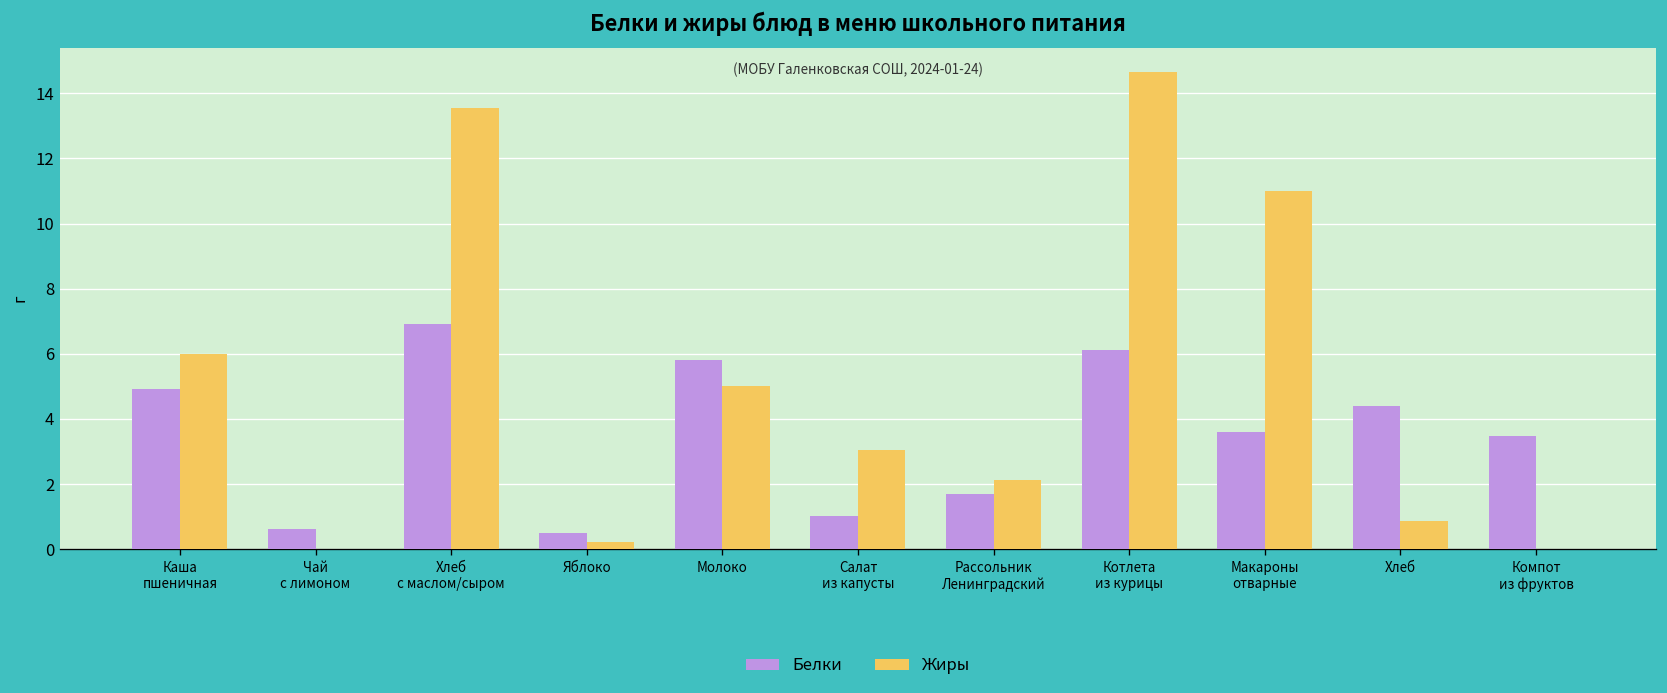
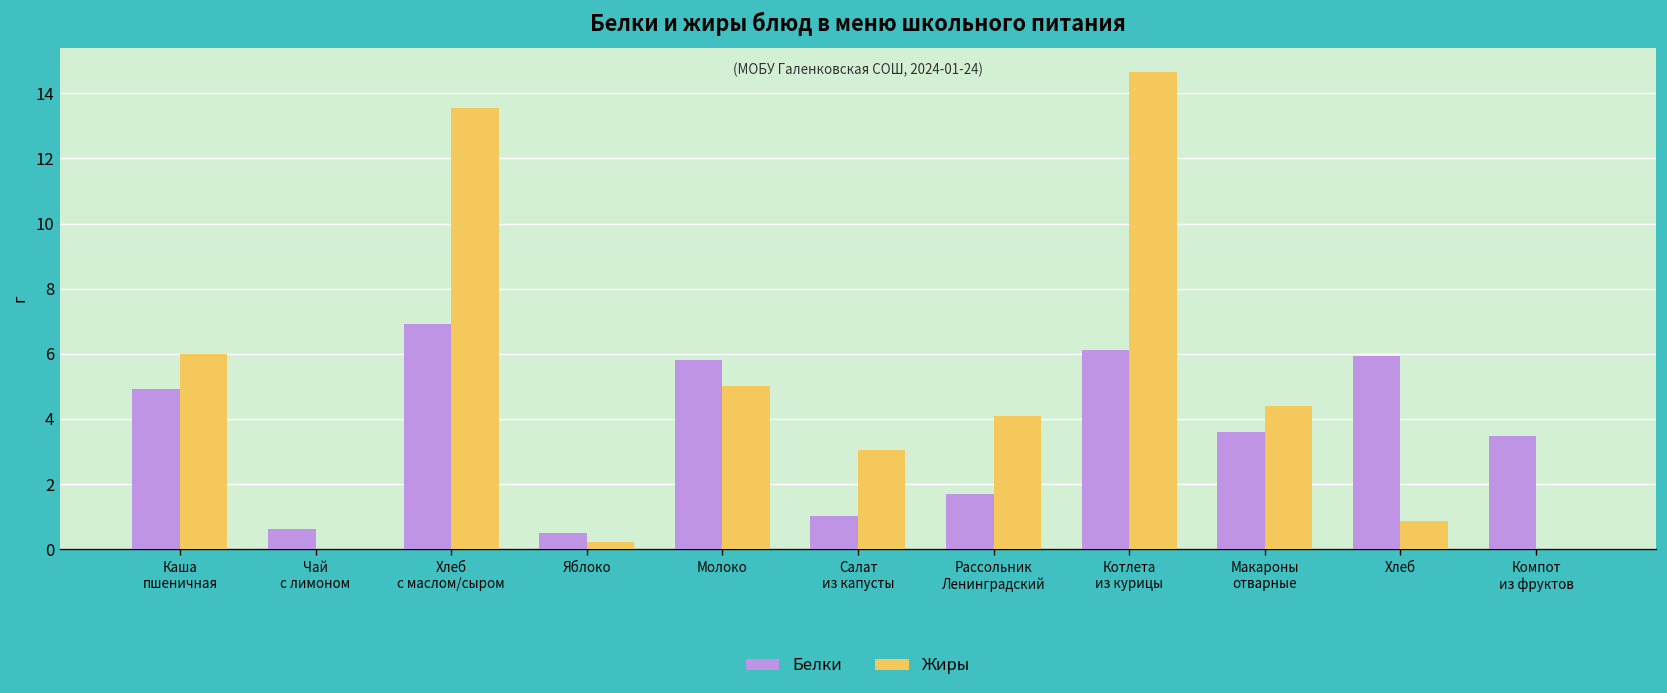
  {
    "Белки": {
      "Каша пшеничная": 4.9,
      "Чай с лимоном": 0.6,
      "Хлеб с маслом/сыром": 6.9,
      "Яблоко": 0.5,
      "Молоко": 5.8,
      "Салат из капусты": 1.0,
      "Рассольник Ленинградский": 1.7,
      "Котлета из курицы": 6.1,
      "Макароны отварные": 3.6,
-     "Хлеб": 4.4,
+     "Хлеб": 5.9,
      "Компот из фруктов": 3.5
    },
    "Жиры": {
      "Каша пшеничная": 6.0,
      "Чай с лимоном": 0.0,
      "Хлеб с маслом/сыром": 13.6,
      "Яблоко": 0.2,
      "Молоко": 5.0,
      "Салат из капусты": 3.1,
-     "Рассольник Ленинградский": 2.1,
+     "Рассольник Ленинградский": 4.1,
      "Котлета из курицы": 14.7,
-     "Макароны отварные": 11.0,
+     "Макароны отварные": 4.4,
      "Хлеб": 0.9,
      "Компот из фруктов": 0.0
    }
  }
